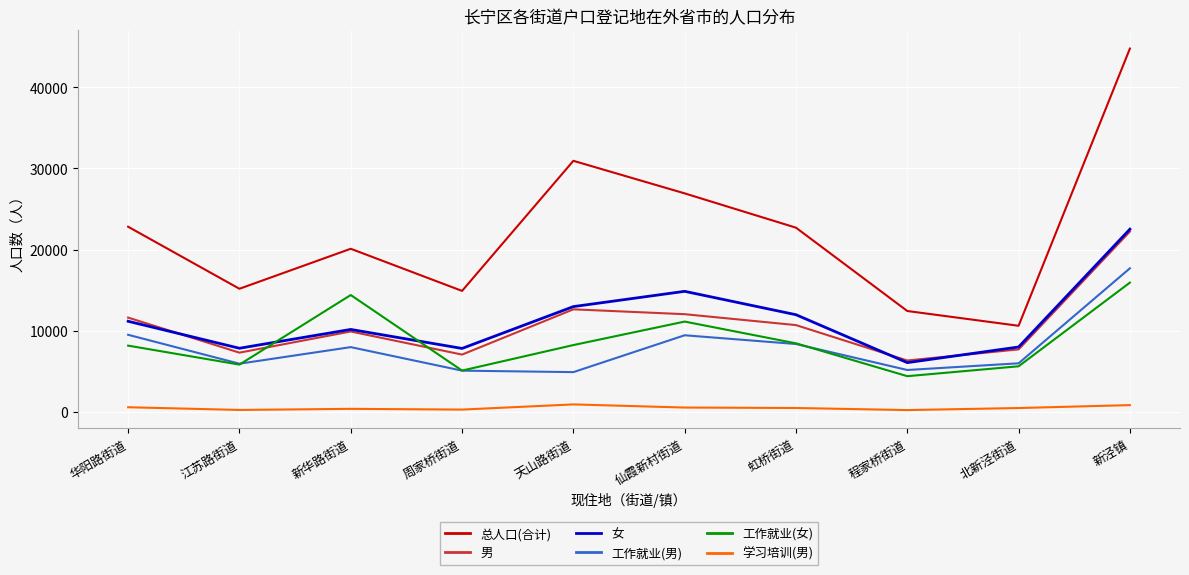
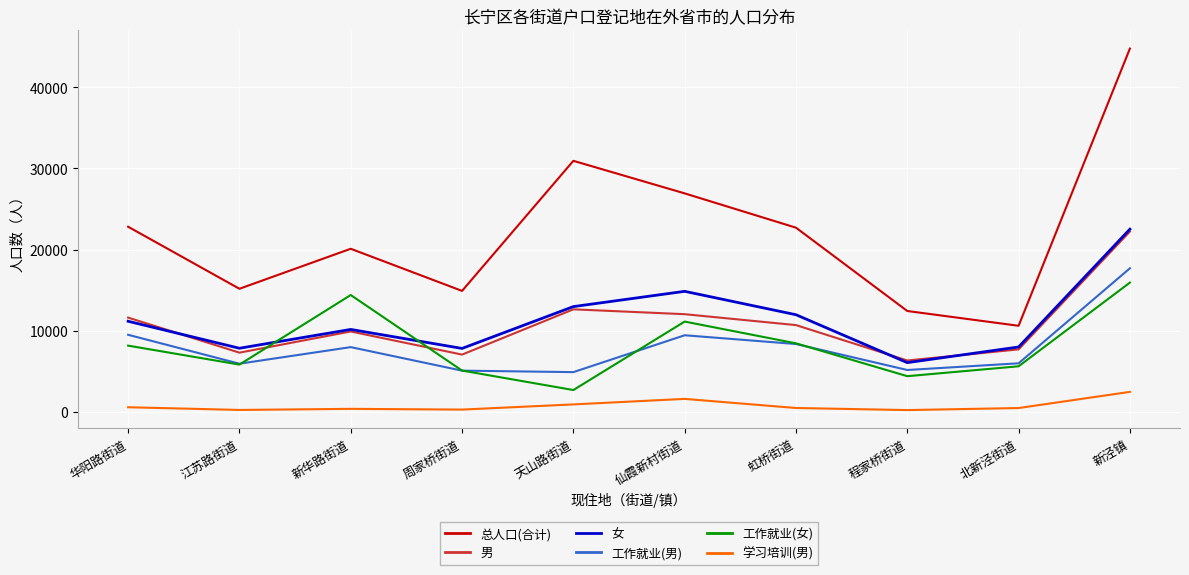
  {
    "总人口(合计)": {
      "华阳路街道": 23000,
      "江苏路街道": 15000,
      "新华路街道": 20000,
      "周家桥街道": 15000,
      "天山路街道": 31000,
      "仙霞新村街道": 27000,
      "虹桥街道": 23000,
      "程家桥街道": 12000,
      "北新泾街道": 11000,
      "新泾镇": 45000
    },
    "男": {
      "华阳路街道": 12000,
      "江苏路街道": 7000,
      "周家桥街道": 7000,
      "天山路街道": 13000,
      "仙霞新村街道": 12000,
      "虹桥街道": 11000
    },
    "女": {
      "华阳路街道": 11000,
      "江苏路街道": 8000,
      "周家桥街道": 8000,
      "天山路街道": 13000,
      "仙霞新村街道": 15000,
      "虹桥街道": 12000
    },
    "工作就业(男)": {
      "华阳路街道": 10000,
      "新华路街道": 8000,
      "天山路街道": 5000,
      "仙霞新村街道": 9000,
      "程家桥街道": 5000,
      "北新泾街道": 6000,
      "新泾镇": 18000
    },
    "工作就业(女)": {
      "华阳路街道": 8000,
      "新华路街道": 14000,
-     "天山路街道": 8000,
+     "天山路街道": 3000,
      "仙霞新村街道": 11000,
      "程家桥街道": 4000,
      "北新泾街道": 6000,
      "新泾镇": 16000
    },
    "学习培训(男)": {
      "华阳路街道": 1000,
      "江苏路街道": 0,
      "新华路街道": 0,
      "周家桥街道": 0,
      "天山路街道": 1000,
-     "仙霞新村街道": 1000,
+     "仙霞新村街道": 2000,
      "虹桥街道": 1000,
      "程家桥街道": 0,
      "北新泾街道": 1000,
-     "新泾镇": 1000
+     "新泾镇": 2000
    }
  }
